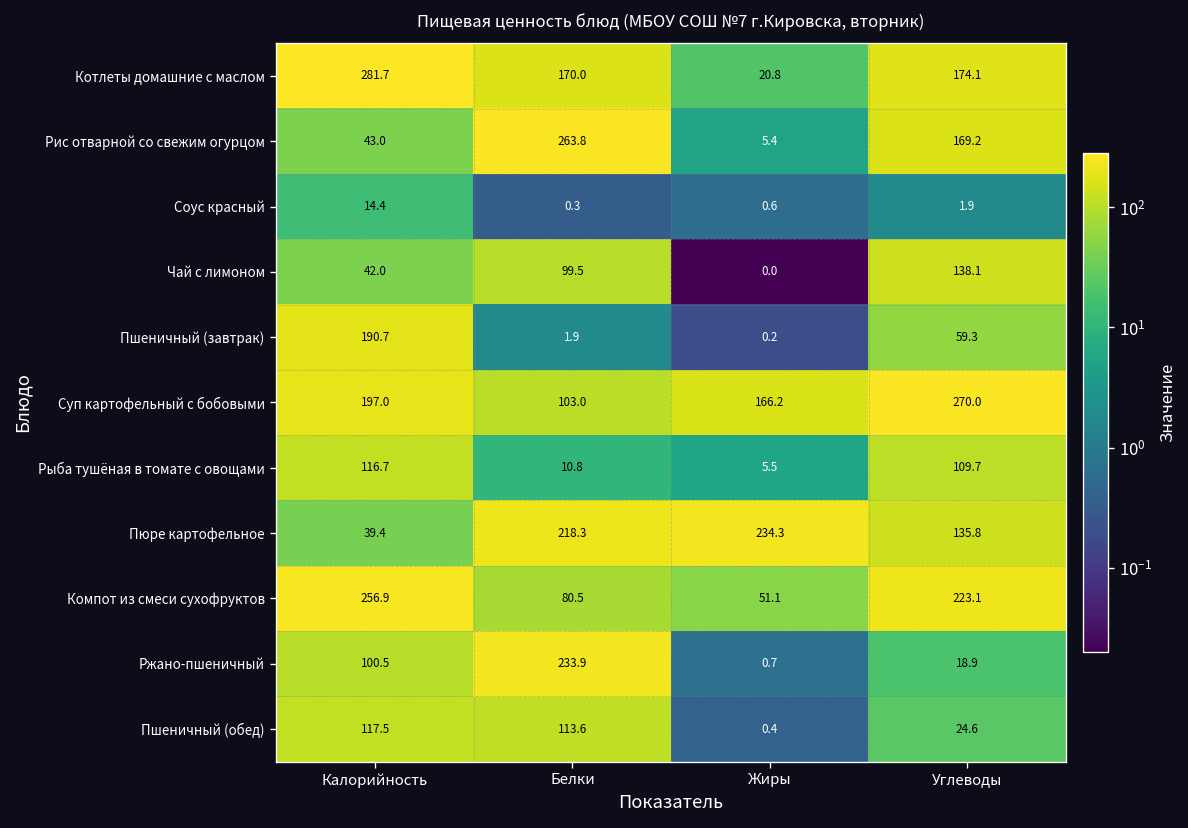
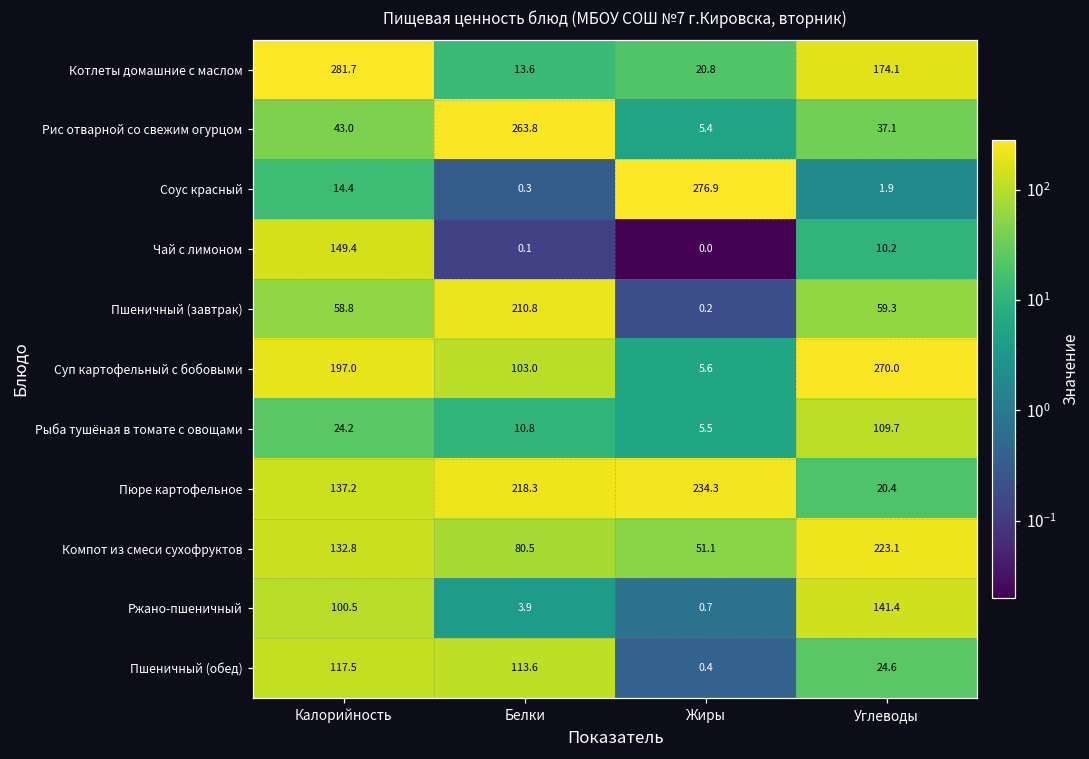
  {
    "Котлеты домашние с маслом": {
      "Калорийность": 281.7,
-     "Белки": 170.0,
+     "Белки": 13.6,
      "Жиры": 20.8,
      "Углеводы": 174.1
    },
    "Рис отварной со свежим огурцом": {
      "Калорийность": 43.0,
      "Белки": 263.8,
      "Жиры": 5.4,
-     "Углеводы": 169.2
+     "Углеводы": 37.1
    },
    "Соус красный": {
      "Калорийность": 14.4,
      "Белки": 0.3,
-     "Жиры": 0.6,
+     "Жиры": 276.9,
      "Углеводы": 1.9
    },
    "Чай с лимоном": {
-     "Калорийность": 42.0,
-     "Белки": 99.5,
+     "Калорийность": 149.4,
+     "Белки": 0.1,
      "Жиры": 0.0,
-     "Углеводы": 138.1
+     "Углеводы": 10.2
    },
    "Пшеничный (завтрак)": {
-     "Калорийность": 190.7,
-     "Белки": 1.9,
+     "Калорийность": 58.8,
+     "Белки": 210.8,
      "Жиры": 0.2,
      "Углеводы": 59.3
    },
    "Суп картофельный с бобовыми": {
      "Калорийность": 197.0,
      "Белки": 103.0,
-     "Жиры": 166.2,
+     "Жиры": 5.6,
      "Углеводы": 270.0
    },
    "Рыба тушёная в томате с овощами": {
-     "Калорийность": 116.7,
+     "Калорийность": 24.2,
      "Белки": 10.8,
      "Жиры": 5.5,
      "Углеводы": 109.7
    },
    "Пюре картофельное": {
-     "Калорийность": 39.4,
+     "Калорийность": 137.2,
      "Белки": 218.3,
      "Жиры": 234.3,
-     "Углеводы": 135.8
+     "Углеводы": 20.4
    },
    "Компот из смеси сухофруктов": {
-     "Калорийность": 256.9,
+     "Калорийность": 132.8,
      "Белки": 80.5,
      "Жиры": 51.1,
      "Углеводы": 223.1
    },
    "Ржано-пшеничный": {
      "Калорийность": 100.5,
-     "Белки": 233.9,
+     "Белки": 3.9,
      "Жиры": 0.7,
-     "Углеводы": 18.9
+     "Углеводы": 141.4
    },
    "Пшеничный (обед)": {
      "Калорийность": 117.5,
      "Белки": 113.6,
      "Жиры": 0.4,
      "Углеводы": 24.6
    }
  }
